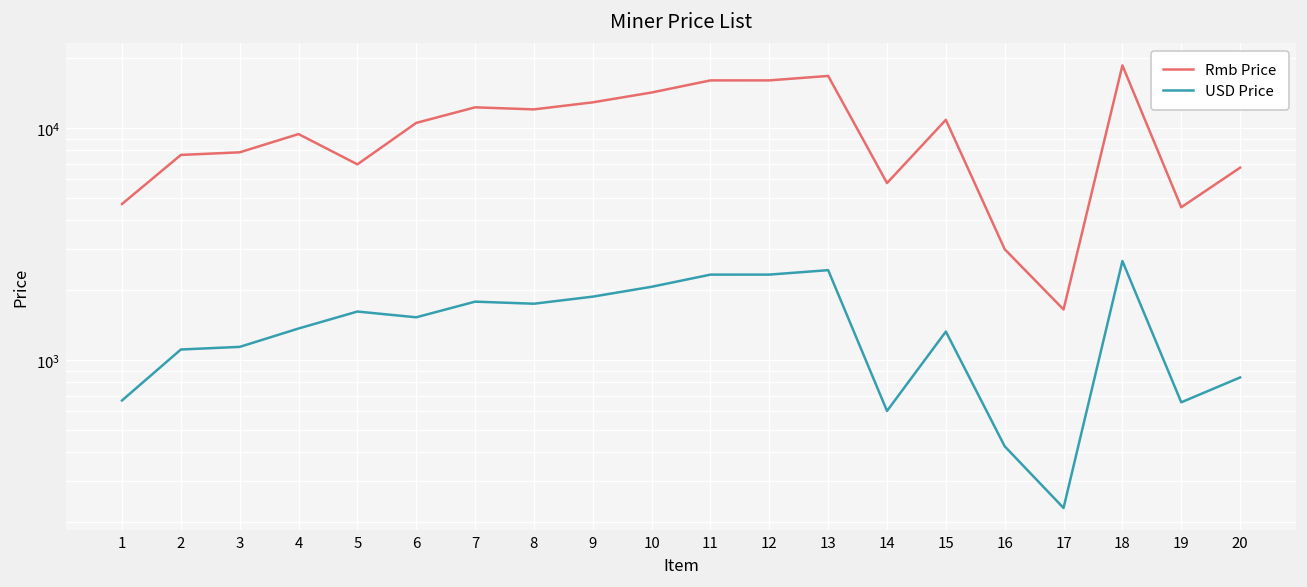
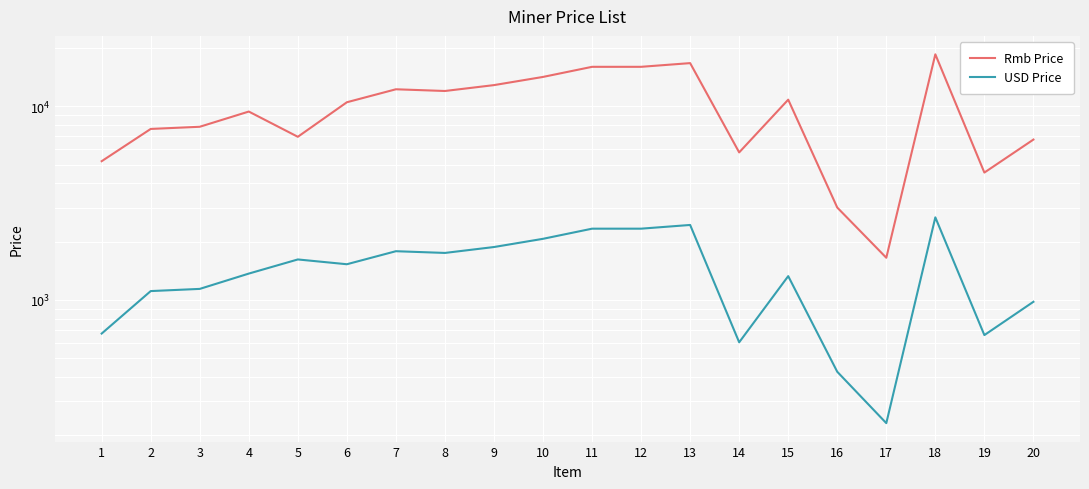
  {
    "Rmb Price": {
-     "1": 4700,
+     "1": 5200,
      "2": 7700,
      "3": 7900,
      "4": 9000,
      "5": 7000,
      "6": 11000,
      "7": 12000,
      "8": 12000,
      "9": 13000,
      "10": 14000,
      "11": 16000,
      "12": 16000,
      "13": 17000,
      "14": 5800,
      "15": 11000,
      "16": 3000,
      "17": 1700,
      "18": 19000,
      "19": 4600,
      "20": 6700
    },
    "USD Price": {
      "1": 670,
      "2": 1100,
      "3": 1100,
      "4": 1400,
      "5": 1600,
      "6": 1500,
      "7": 1800,
      "8": 1700,
      "9": 1900,
      "10": 2100,
      "11": 2300,
      "12": 2300,
      "13": 2400,
      "14": 600,
      "15": 1300,
      "16": 420,
      "17": 230,
      "18": 2700,
      "19": 660,
-     "20": 800
+     "20": 1000
    }
  }
